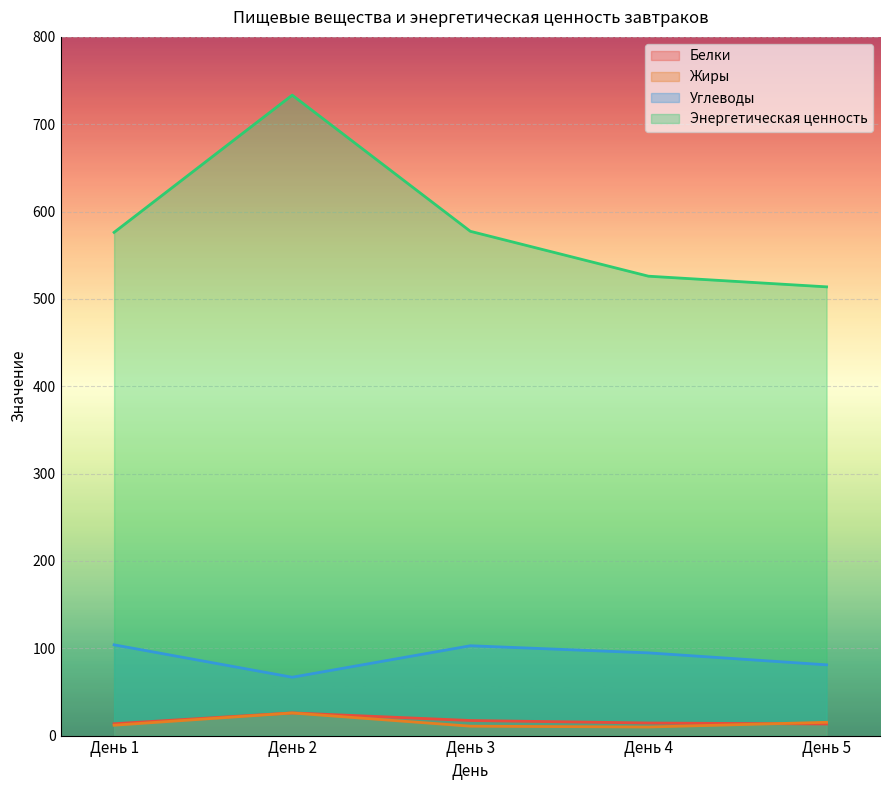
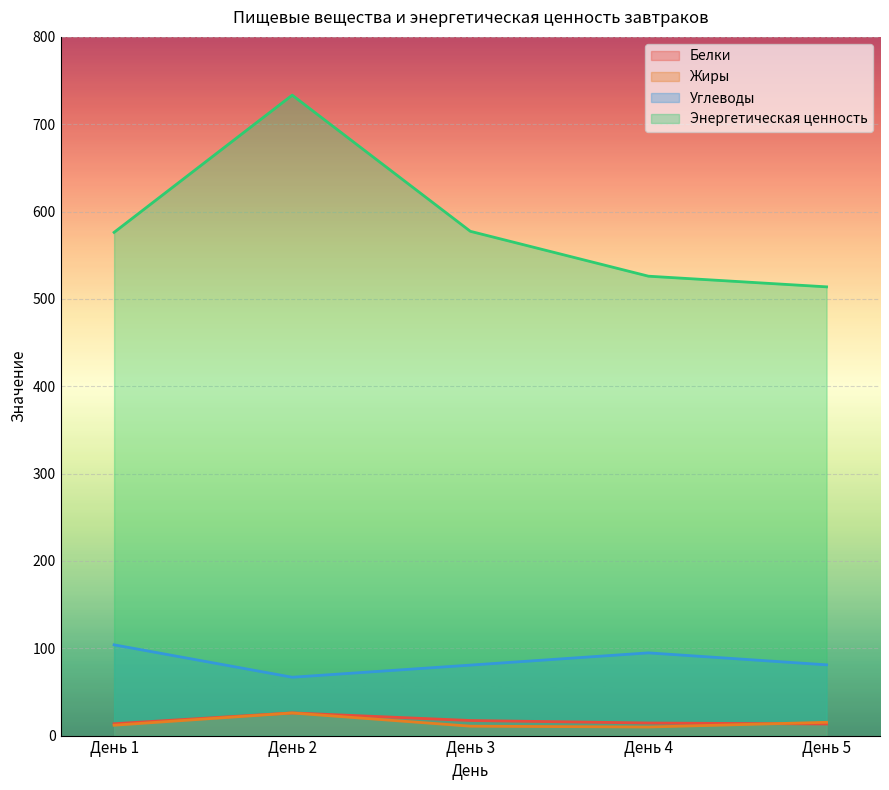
  {
    "Углеводы": {
      "День 1": 100,
      "День 2": 70,
-     "День 3": 100,
+     "День 3": 80,
      "День 4": 90,
      "День 5": 80
    },
    "Энергетическая ценность": {
      "День 1": 580,
      "День 2": 730,
      "День 3": 580,
      "День 4": 530,
      "День 5": 510
    }
  }
